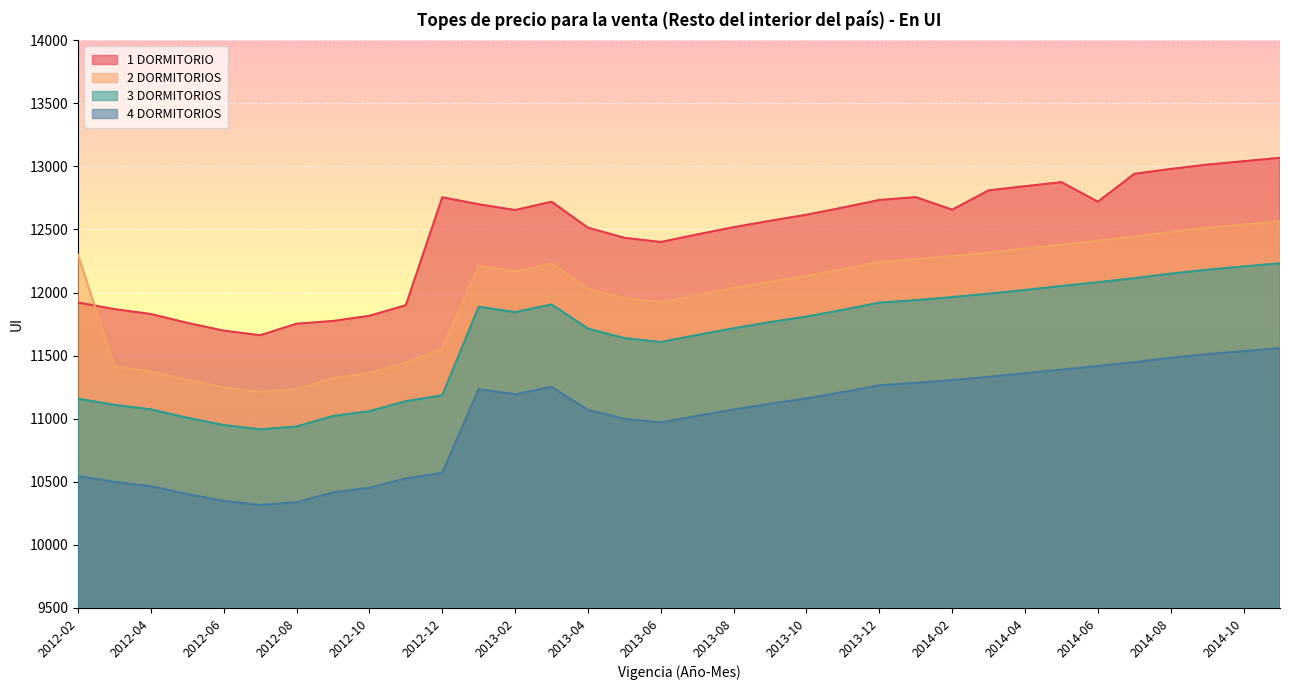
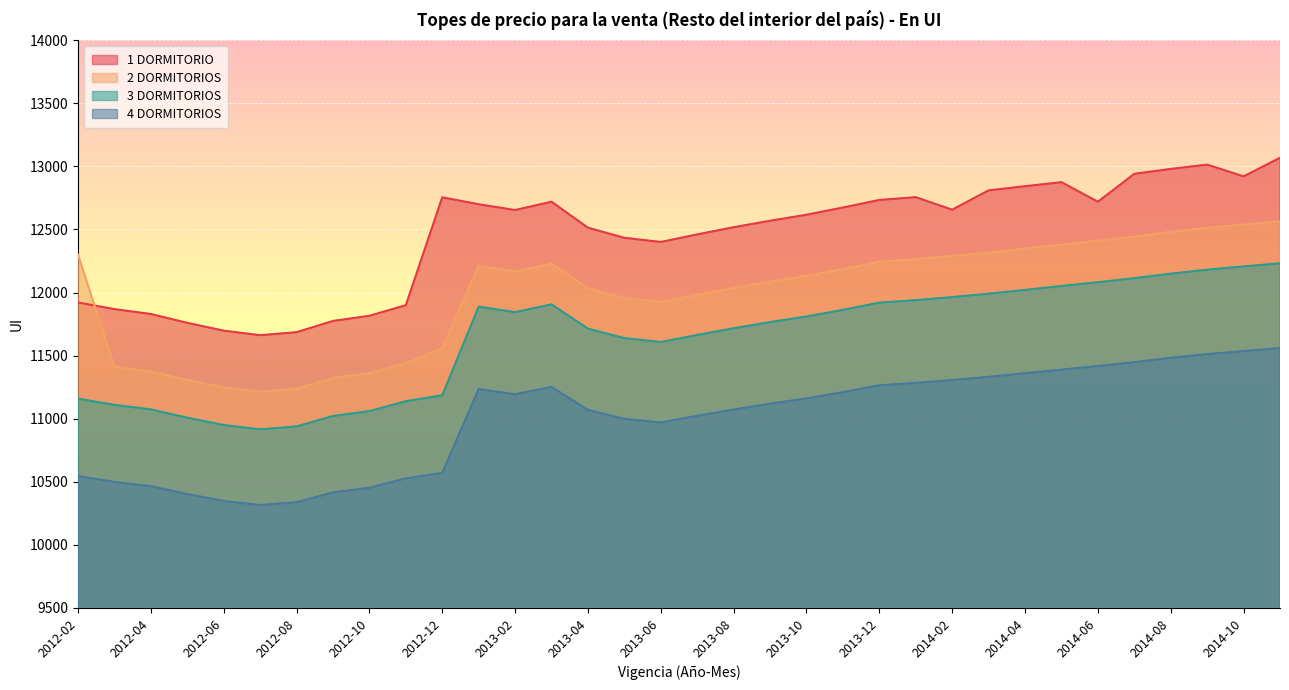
  {
    "1 DORMITORIO": {
      "2012-02": 11920,
      "2012-04": 11830,
      "2012-06": 11700,
-     "2012-08": 11750,
+     "2012-08": 11690,
      "2012-10": 11820,
      "2012-12": 12760,
      "2013-02": 12650,
      "2013-04": 12510,
      "2013-06": 12400,
      "2013-08": 12520,
      "2013-10": 12620,
      "2013-12": 12730,
      "2014-02": 12660,
      "2014-04": 12840,
      "2014-06": 12720,
      "2014-08": 12980,
-     "2014-10": 13040
+     "2014-10": 12920
    },
    "2 DORMITORIOS": {
      "2012-02": 12300,
      "2012-04": 11380,
      "2012-06": 11250,
      "2012-08": 11240,
      "2012-10": 11360,
      "2012-12": 11560,
      "2013-02": 12170,
      "2013-04": 12030,
      "2013-06": 11920,
      "2013-08": 12040,
      "2013-10": 12130,
      "2013-12": 12240,
      "2014-02": 12290,
      "2014-04": 12350,
      "2014-06": 12410,
      "2014-08": 12480,
      "2014-10": 12540
    }
  }
